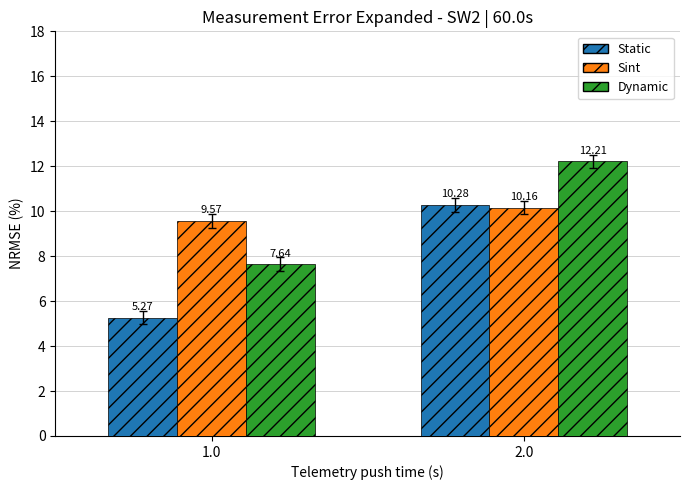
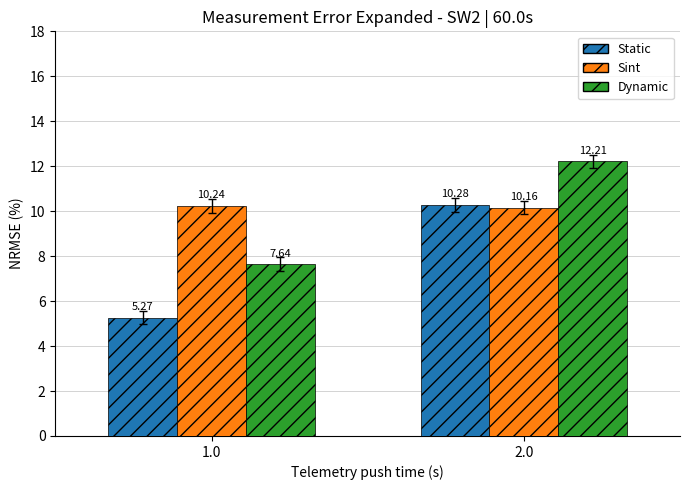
  {
    "Sint": {
-     "1.0": 9.57
+     "1.0": 10.24
    }
  }
